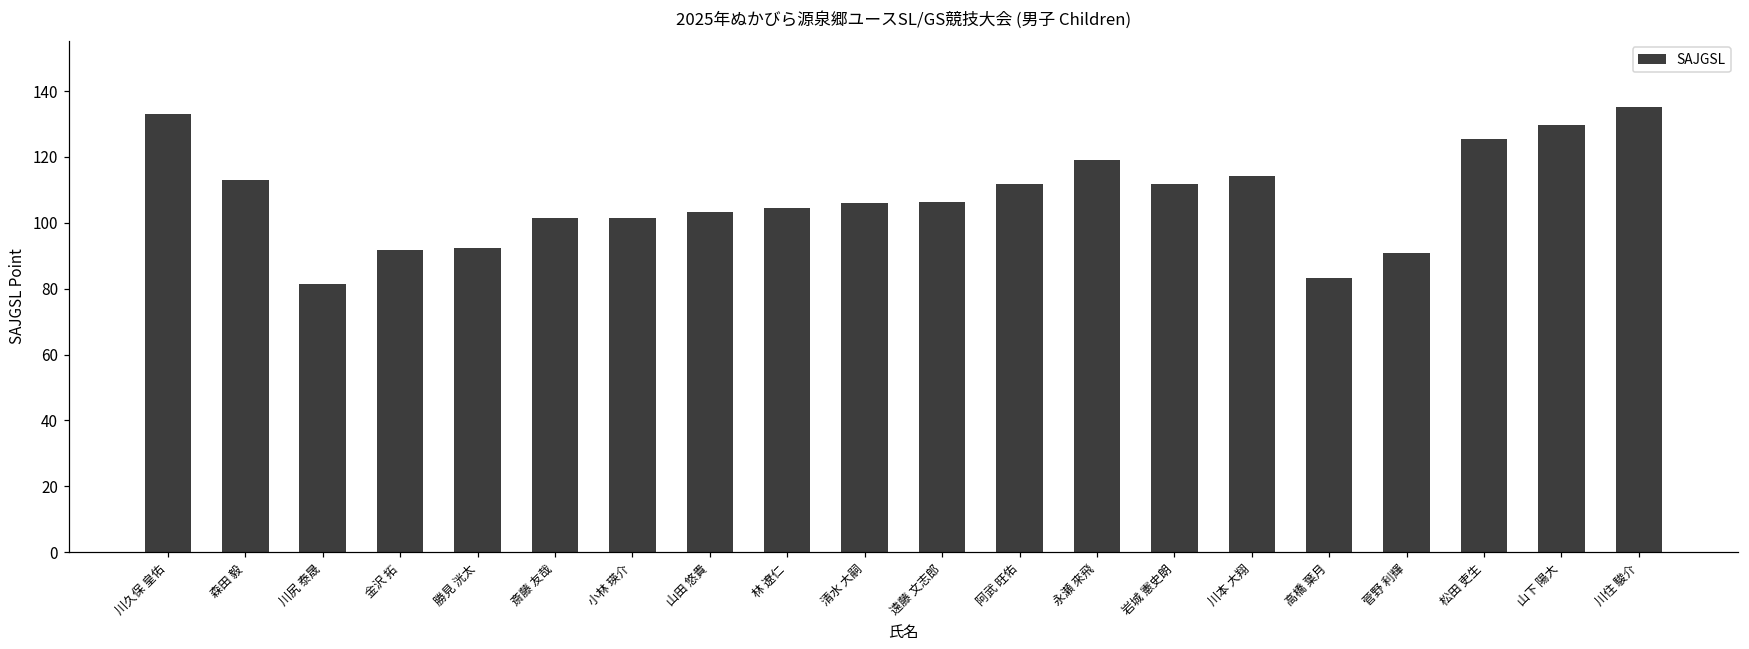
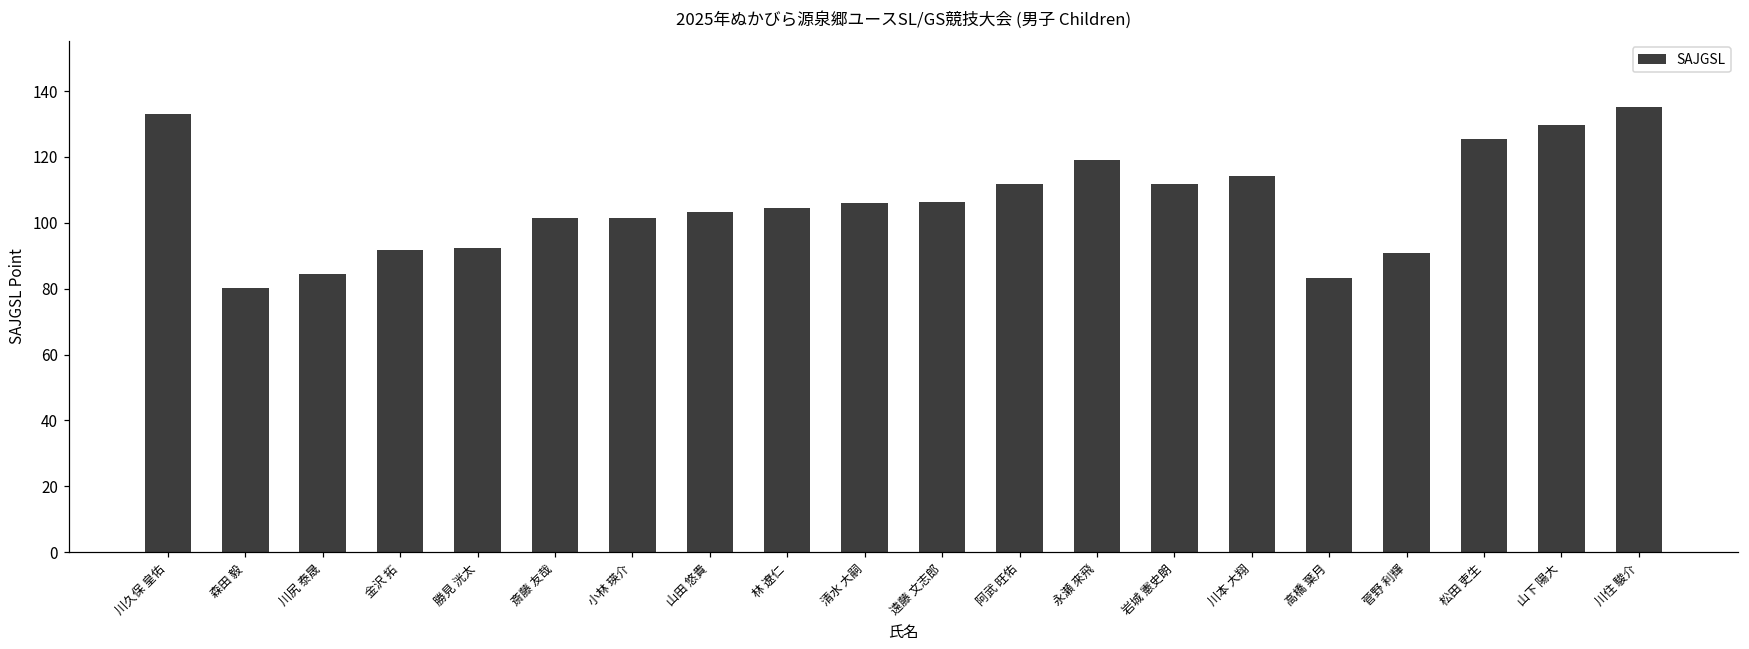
  {
    "川久保 皇佑": 133,
-   "森田 毅": 113,
-   "川尻 泰晟": 82,
+   "森田 毅": 80,
+   "川尻 泰晟": 85,
    "金沢 拓": 92,
    "勝見 洸太": 92,
    "斎藤 友哉": 102,
    "小林 瑛介": 102,
    "山田 悠貴": 103,
    "林 遼仁": 105,
    "清水 大嗣": 106,
    "遠藤 文志郎": 106,
    "阿武 旺佑": 112,
    "永瀬 來飛": 119,
    "岩城 憲史朗": 112,
    "川本 大翔": 114,
    "高橋 葉月": 83,
    "菅野 利輝": 91,
    "松田 吏生": 126,
    "山下 陽大": 130,
    "川住 駿介": 135
  }
